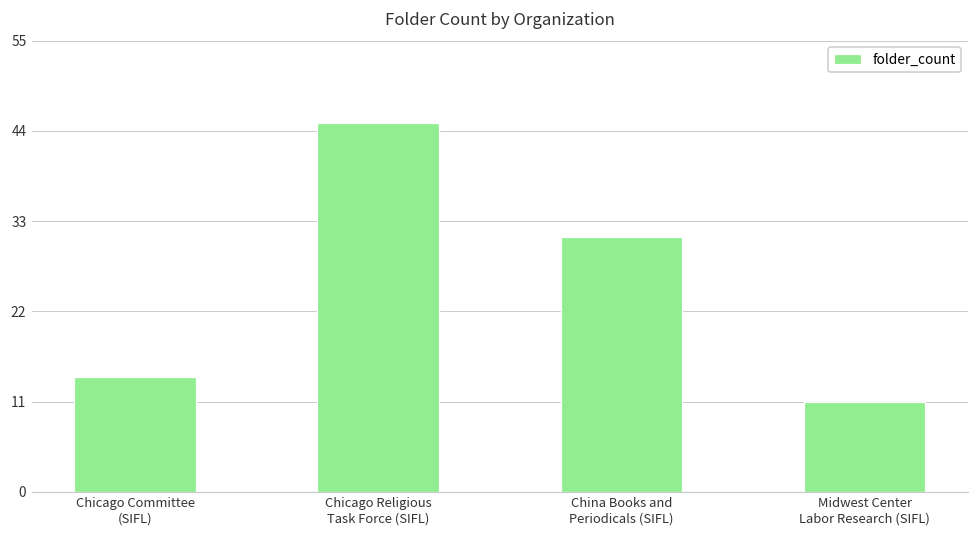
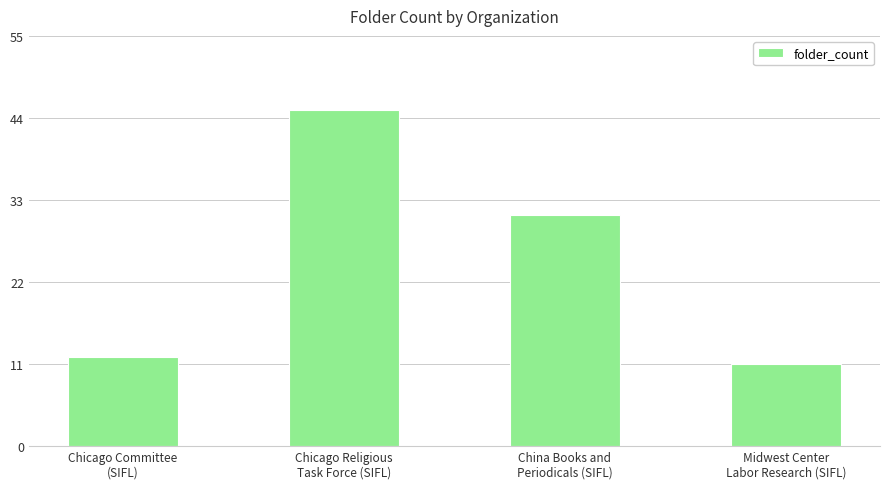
  {
-   "Chicago Committee (SIFL)": 14,
+   "Chicago Committee (SIFL)": 12,
    "Chicago Religious Task Force (SIFL)": 45,
    "China Books and Periodicals (SIFL)": 31,
    "Midwest Center Labor Research (SIFL)": 11
  }
